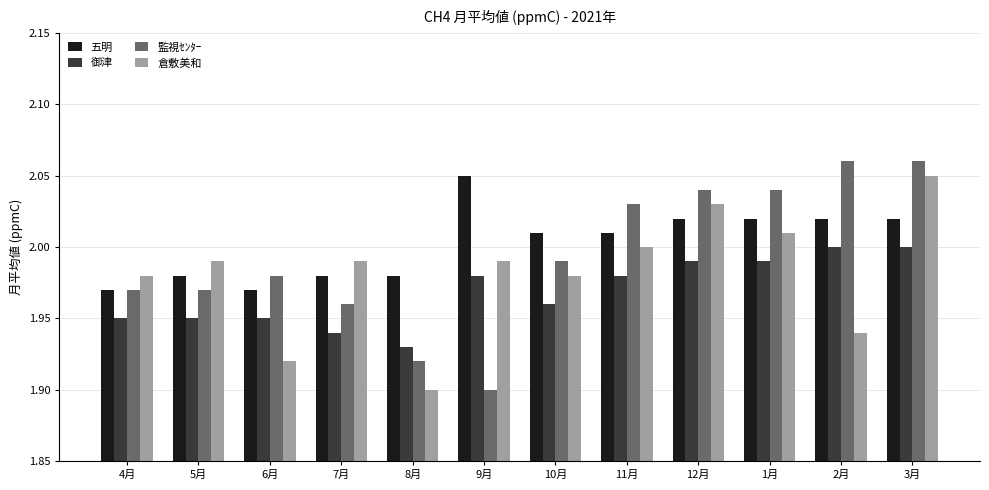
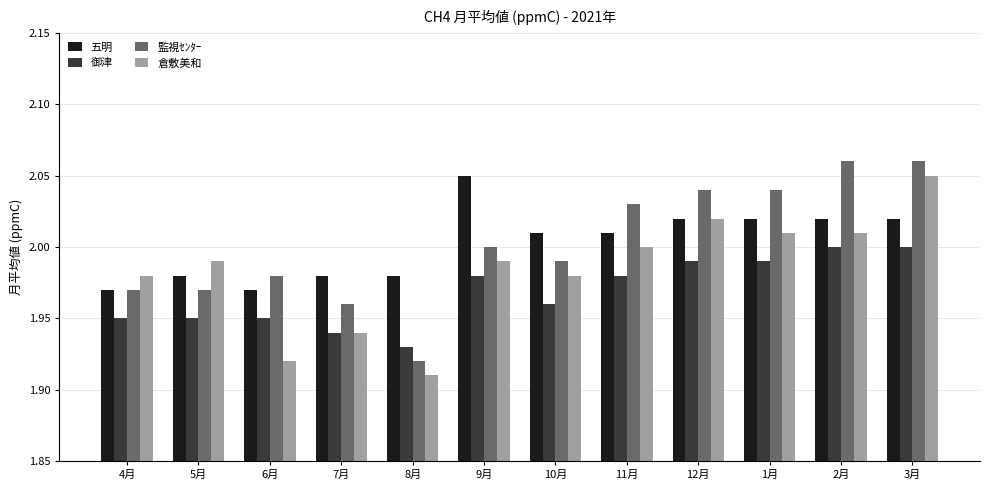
  {
    "監視ｾﾝﾀｰ": {
      "4月": 1.970,
      "5月": 1.970,
      "6月": 1.980,
      "7月": 1.960,
      "8月": 1.920,
-     "9月": 1.9,
+     "9月": 2.0,
      "10月": 1.990,
      "11月": 2.030,
      "12月": 2.040,
      "1月": 2.040,
      "2月": 2.060,
      "3月": 2.060
    },
    "倉敷美和": {
      "4月": 1.98,
      "5月": 1.99,
      "6月": 1.92,
-     "7月": 1.99,
-     "8月": 1.90,
+     "7月": 1.94,
+     "8月": 1.91,
      "9月": 1.99,
      "10月": 1.98,
      "11月": 2.00,
-     "12月": 2.03,
+     "12月": 2.02,
      "1月": 2.01,
-     "2月": 1.94,
+     "2月": 2.01,
      "3月": 2.05
    }
  }
